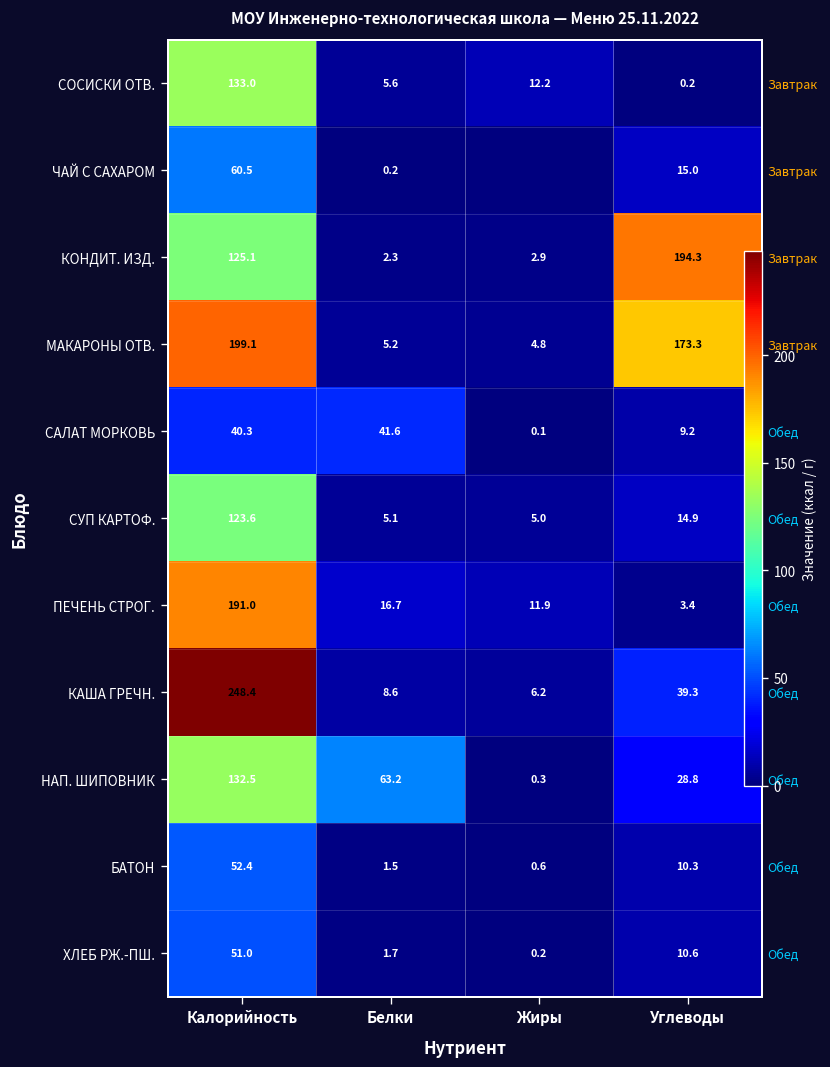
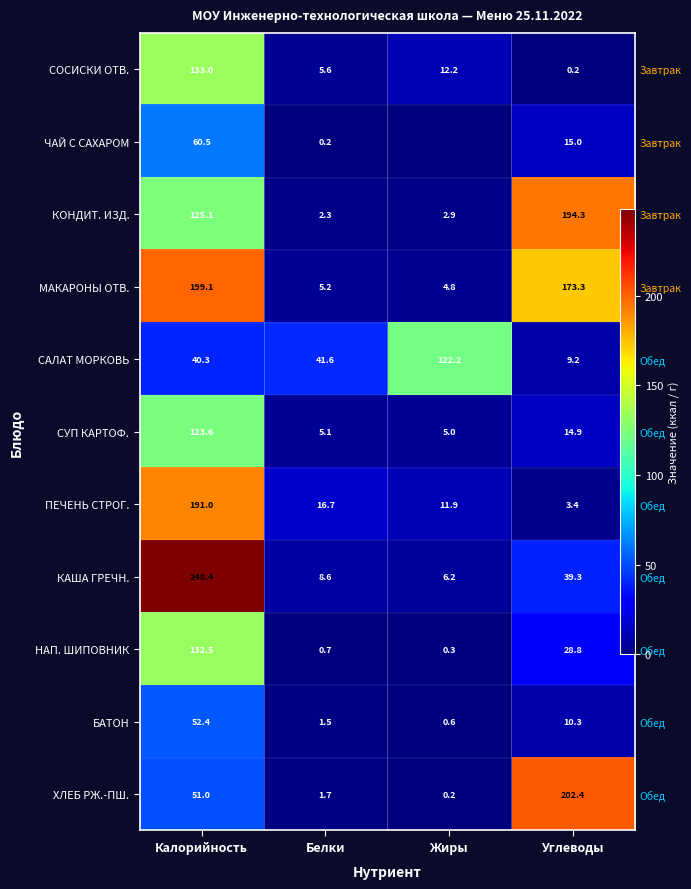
  {
    "СОСИСКИ ОТВ.": {
      "Калорийность": 133.0,
      "Белки": 5.6,
      "Жиры": 12.2,
      "Углеводы": 0.2
    },
    "ЧАЙ С САХАРОМ": {
      "Калорийность": 60.5,
      "Белки": 0.2,
      "Углеводы": 15.0
    },
    "КОНДИТ. ИЗД.": {
      "Калорийность": 125.1,
      "Белки": 2.3,
      "Жиры": 2.9,
      "Углеводы": 194.3
    },
    "МАКАРОНЫ ОТВ.": {
      "Калорийность": 199.1,
      "Белки": 5.2,
      "Жиры": 4.8,
      "Углеводы": 173.3
    },
    "САЛАТ МОРКОВЬ": {
      "Калорийность": 40.3,
      "Белки": 41.6,
-     "Жиры": 0.1,
+     "Жиры": 122.2,
      "Углеводы": 9.2
    },
    "СУП КАРТОФ.": {
      "Калорийность": 123.6,
      "Белки": 5.1,
      "Жиры": 5.0,
      "Углеводы": 14.9
    },
    "ПЕЧЕНЬ СТРОГ.": {
      "Калорийность": 191.0,
      "Белки": 16.7,
      "Жиры": 11.9,
      "Углеводы": 3.4
    },
    "КАША ГРЕЧН.": {
      "Калорийность": 248.4,
      "Белки": 8.6,
      "Жиры": 6.2,
      "Углеводы": 39.3
    },
    "НАП. ШИПОВНИК": {
      "Калорийность": 132.5,
-     "Белки": 63.2,
+     "Белки": 0.7,
      "Жиры": 0.3,
      "Углеводы": 28.8
    },
    "БАТОН": {
      "Калорийность": 52.4,
      "Белки": 1.5,
      "Жиры": 0.6,
      "Углеводы": 10.3
    },
    "ХЛЕБ РЖ.-ПШ.": {
      "Калорийность": 51.0,
      "Белки": 1.7,
      "Жиры": 0.2,
-     "Углеводы": 10.6
+     "Углеводы": 202.4
    }
  }
